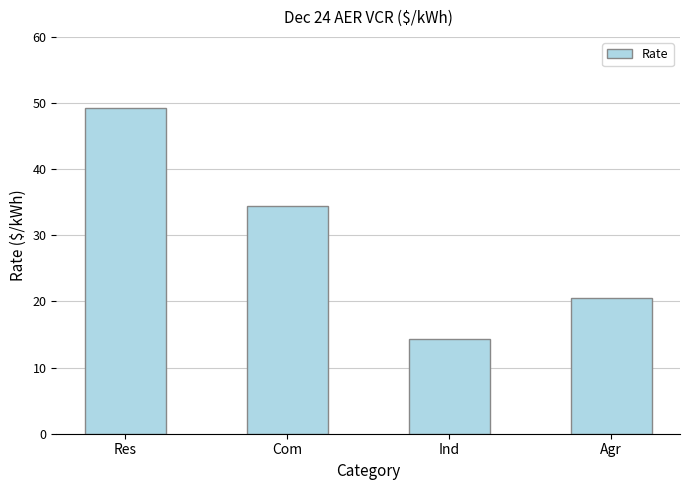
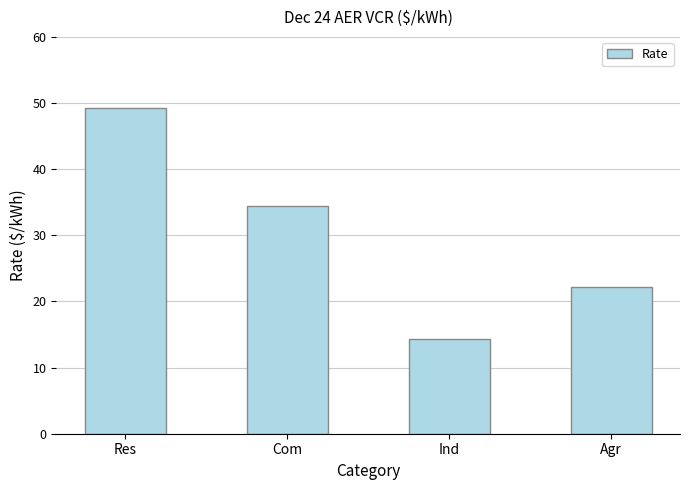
  {
    "Res": 49,
    "Com": 34,
    "Ind": 14,
-   "Agr": 21
+   "Agr": 22
  }
